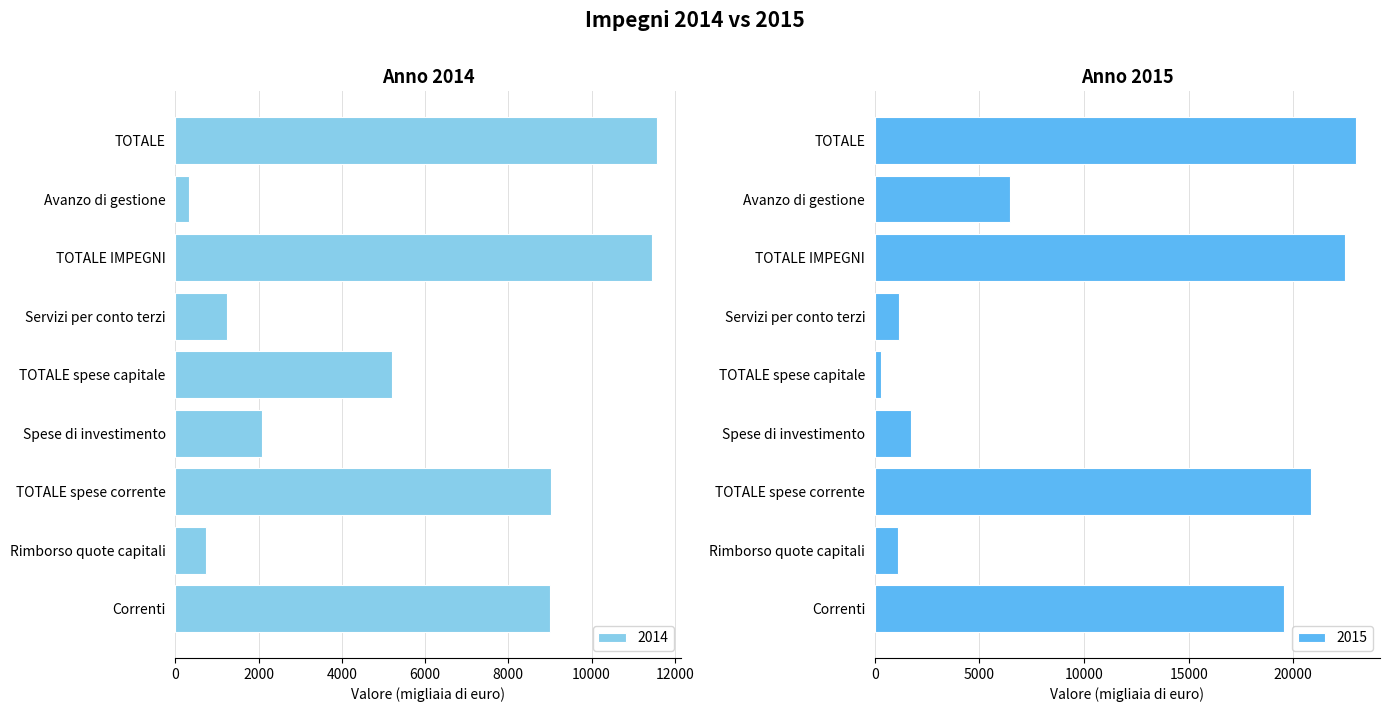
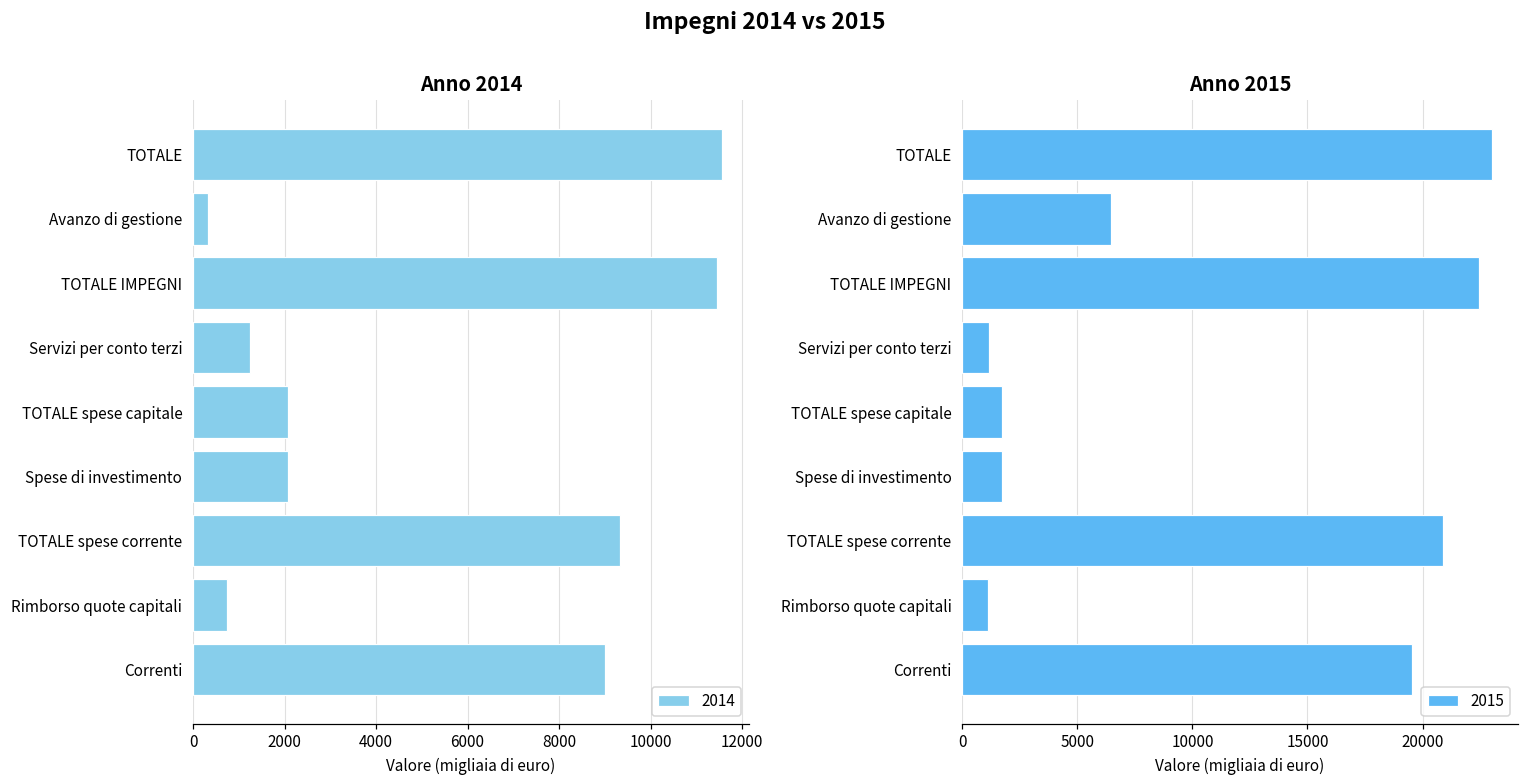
  {
    "Anno 2014": {
      "TOTALE": 11600,
      "Avanzo di gestione": 300,
      "TOTALE IMPEGNI": 11400,
      "Servizi per conto terzi": 1200,
-     "TOTALE spese capitale": 5200,
+     "TOTALE spese capitale": 2100,
      "Spese di investimento": 2100,
-     "TOTALE spese corrente": 9000,
+     "TOTALE spese corrente": 9300,
      "Rimborso quote capitali": 700,
      "Correnti": 9000
    },
    "Anno 2015": {
      "TOTALE": 23000,
      "Avanzo di gestione": 6500,
      "TOTALE IMPEGNI": 22500,
      "Servizi per conto terzi": 1200,
-     "TOTALE spese capitale": 300,
+     "TOTALE spese capitale": 1700,
      "Spese di investimento": 1700,
      "TOTALE spese corrente": 20900,
      "Rimborso quote capitali": 1100,
      "Correnti": 19600
    }
  }
